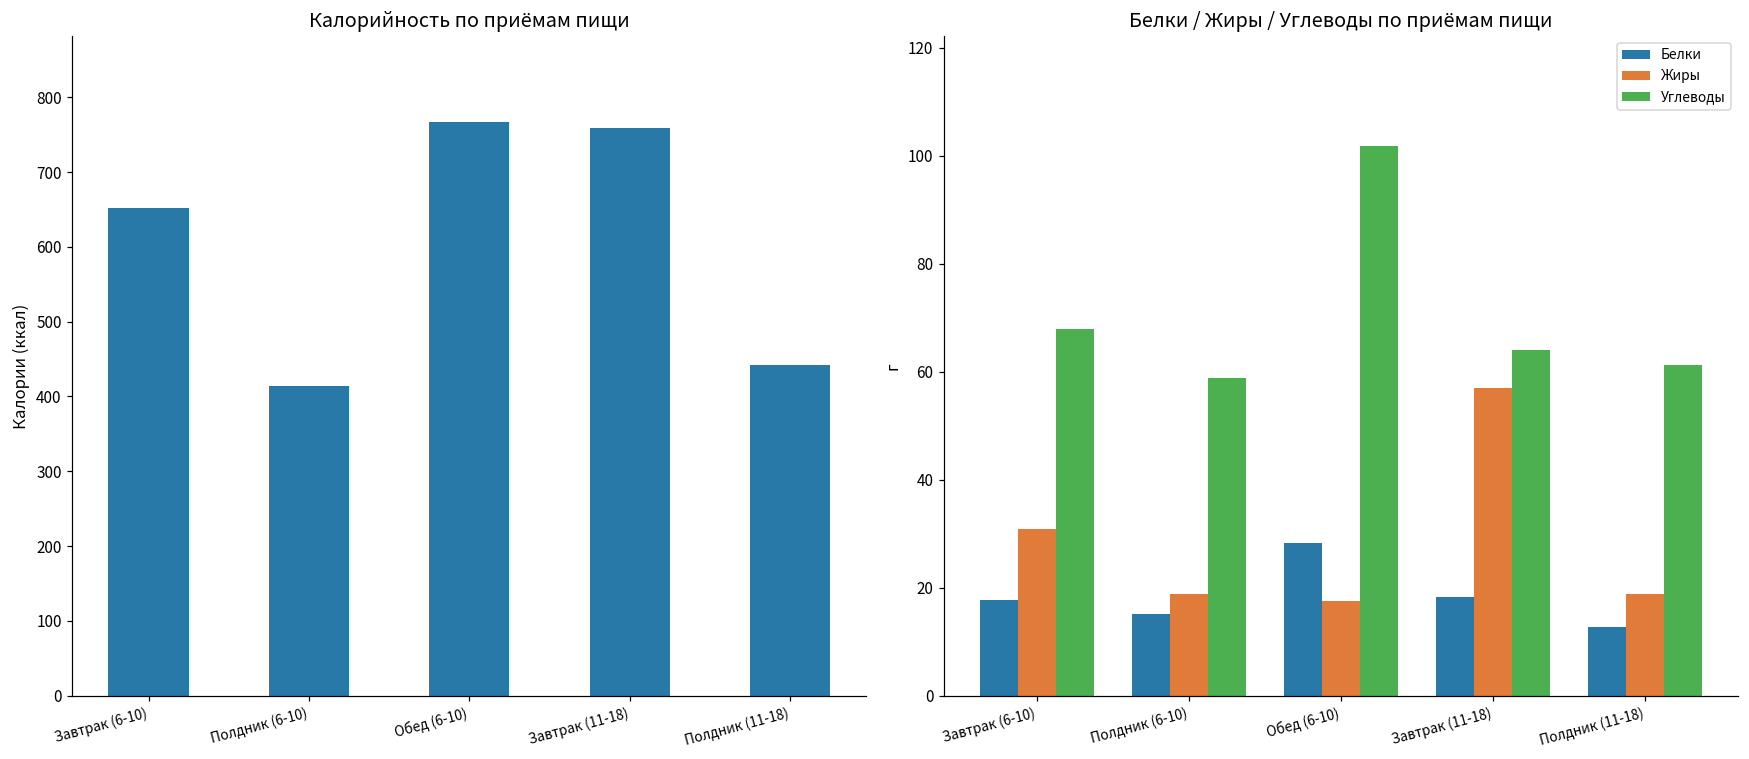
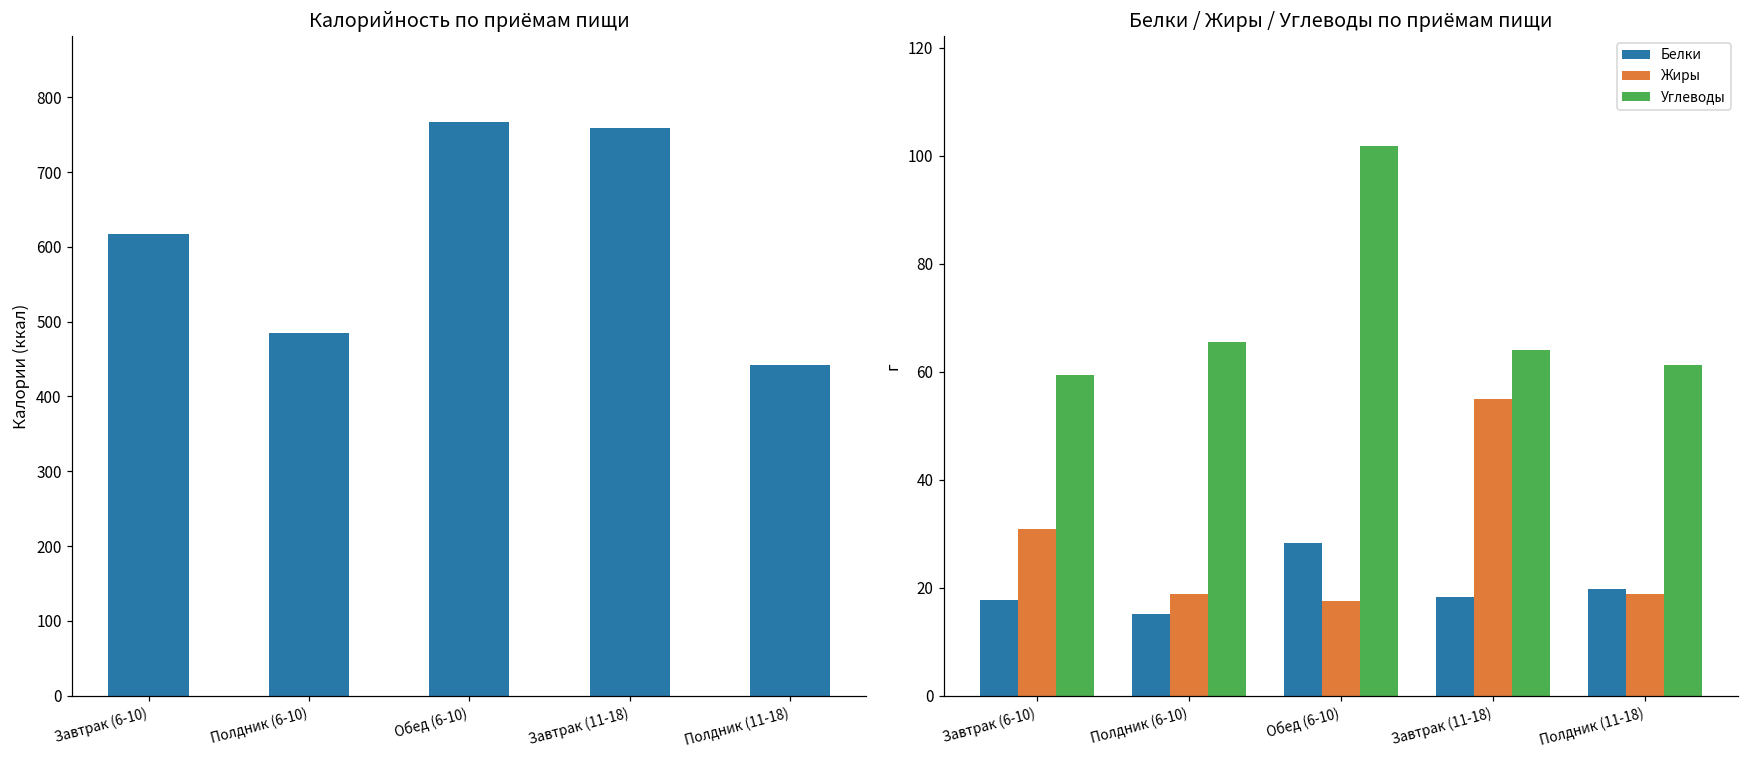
  {
    "Калорийность по приёмам пищи": {
-     "Завтрак (6-10)": 650,
-     "Полдник (6-10)": 410,
+     "Завтрак (6-10)": 620,
+     "Полдник (6-10)": 480,
      "Обед (6-10)": 770,
      "Завтрак (11-18)": 760,
      "Полдник (11-18)": 440
    },
    "Белки / Жиры / Углеводы по приёмам пищи": {
      "Белки": {
        "Завтрак (6-10)": 18,
        "Полдник (6-10)": 15,
        "Обед (6-10)": 28,
        "Завтрак (11-18)": 18,
-       "Полдник (11-18)": 13
+       "Полдник (11-18)": 20
      },
      "Жиры": {
        "Завтрак (6-10)": 31,
        "Полдник (6-10)": 19,
        "Обед (6-10)": 17,
-       "Завтрак (11-18)": 57,
+       "Завтрак (11-18)": 55,
        "Полдник (11-18)": 19
      },
      "Углеводы": {
-       "Завтрак (6-10)": 68,
-       "Полдник (6-10)": 59,
+       "Завтрак (6-10)": 59,
+       "Полдник (6-10)": 65,
        "Обед (6-10)": 102,
        "Завтрак (11-18)": 64,
        "Полдник (11-18)": 61
      }
    }
  }
